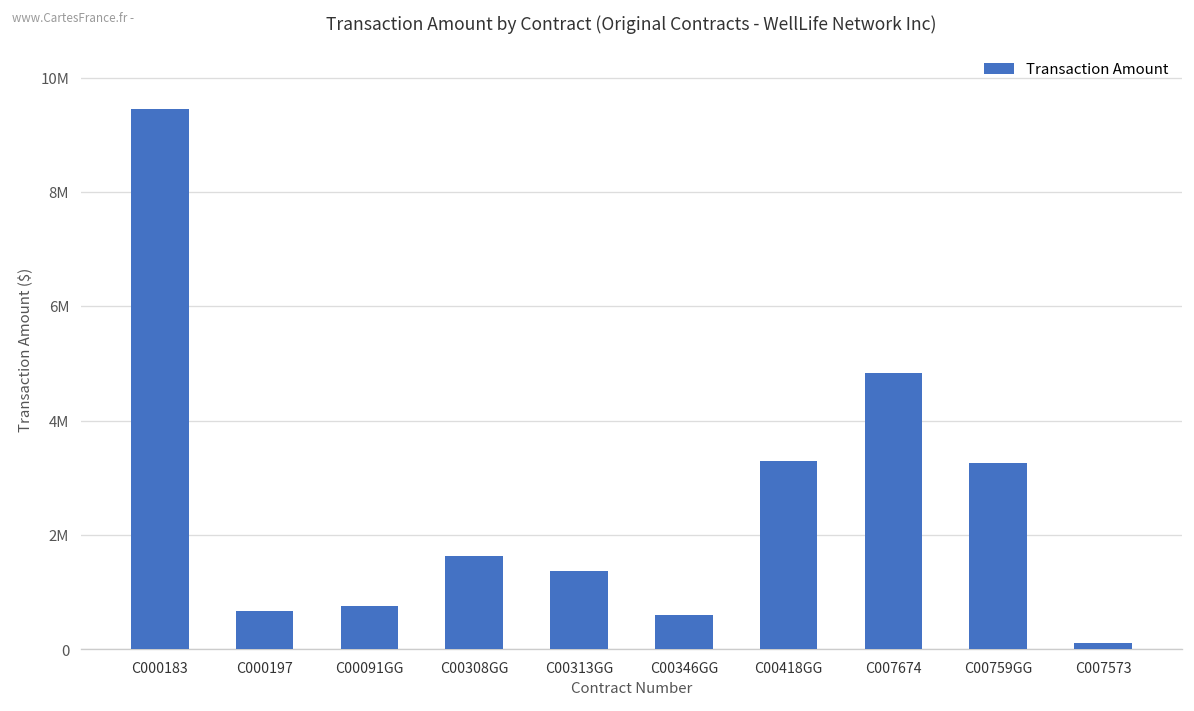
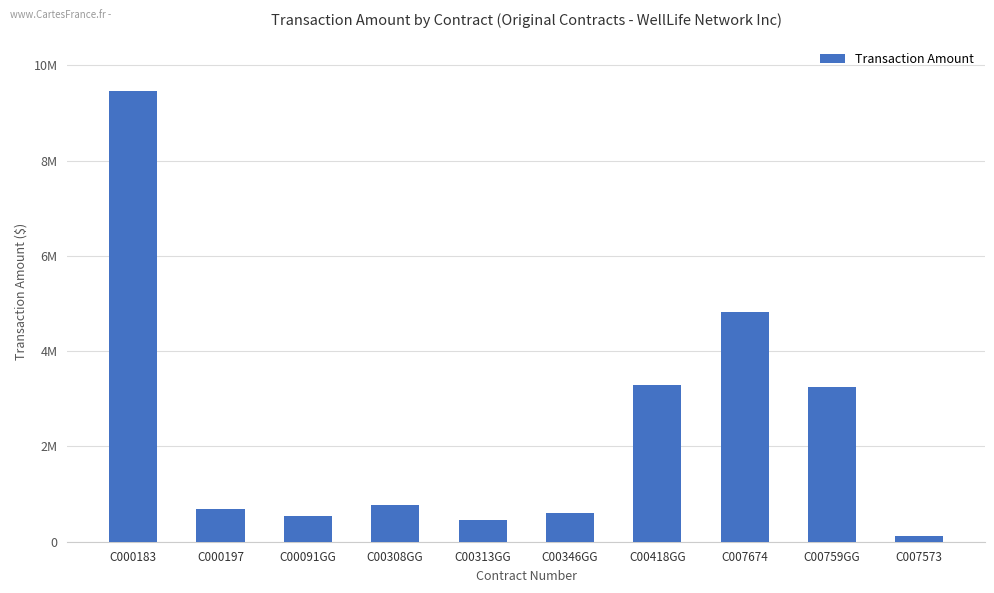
  {
    "C000183": 9500000,
    "C000197": 700000,
-   "C00091GG": 800000,
-   "C00308GG": 1600000,
-   "C00313GG": 1400000,
+   "C00091GG": 500000,
+   "C00308GG": 800000,
+   "C00313GG": 500000,
    "C00346GG": 600000,
    "C00418GG": 3300000,
    "C007674": 4800000,
    "C00759GG": 3300000,
    "C007573": 100000
  }
